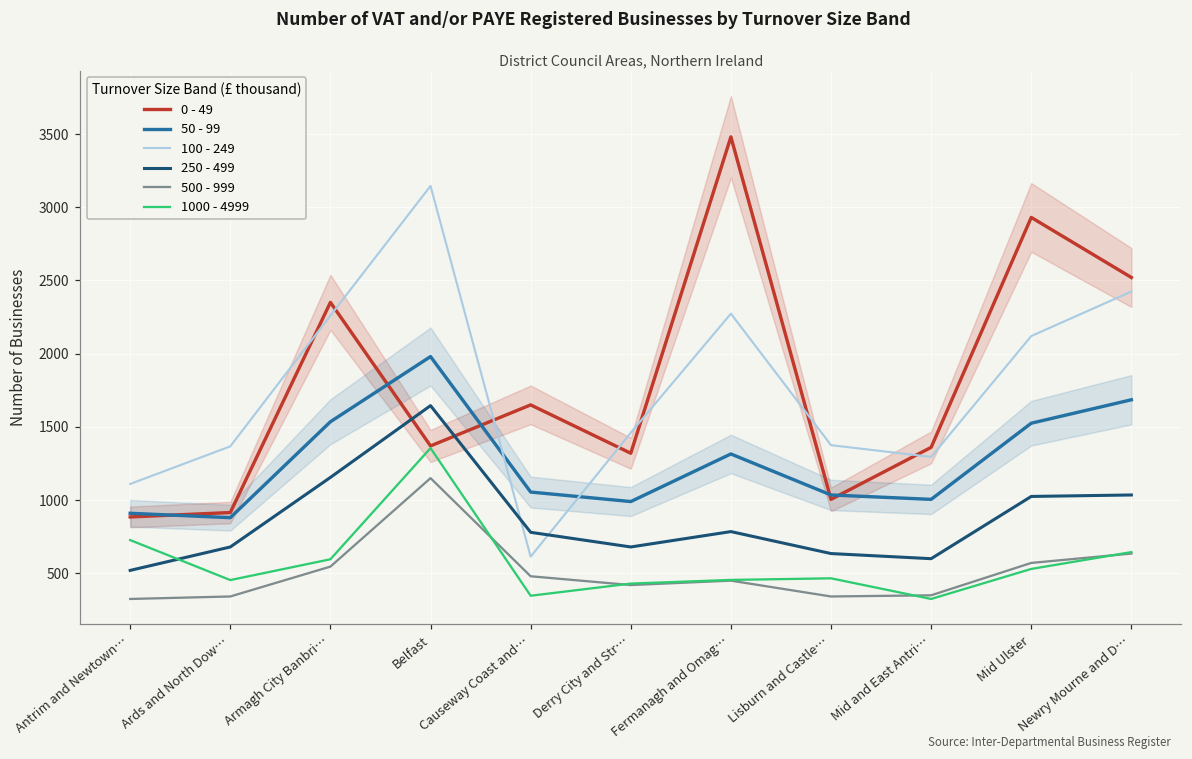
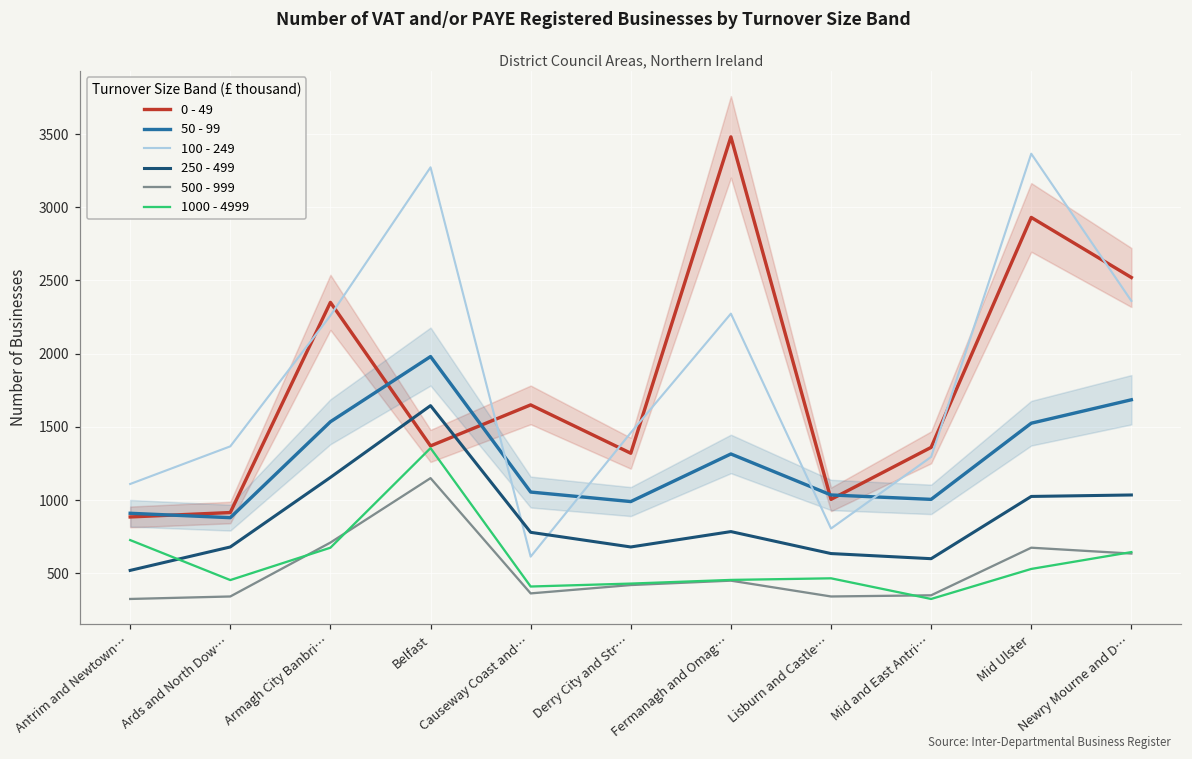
  {
    "100 - 249": {
      "Antrim and Newtown…": 1110,
      "Ards and North Dow…": 1370,
      "Armagh City Banbri…": 2260,
-     "Belfast": 3150,
+     "Belfast": 3270,
      "Causeway Coast and…": 610,
      "Derry City and Str…": 1460,
      "Fermanagh and Omag…": 2270,
-     "Lisburn and Castle…": 1380,
+     "Lisburn and Castle…": 810,
      "Mid and East Antri…": 1300,
-     "Mid Ulster": 2120,
-     "Newry Mourne and D…": 2420
+     "Mid Ulster": 3370,
+     "Newry Mourne and D…": 2360
    },
    "500 - 999": {
      "Antrim and Newtown…": 330,
      "Ards and North Dow…": 340,
-     "Armagh City Banbri…": 550,
+     "Armagh City Banbri…": 710,
      "Belfast": 1150,
-     "Causeway Coast and…": 480,
+     "Causeway Coast and…": 360,
      "Lisburn and Castle…": 340,
      "Mid and East Antri…": 350,
-     "Mid Ulster": 570
+     "Mid Ulster": 680
    },
    "1000 - 4999": {
      "Antrim and Newtown…": 730,
      "Ards and North Dow…": 450,
-     "Armagh City Banbri…": 600,
-     "Causeway Coast and…": 350,
+     "Armagh City Banbri…": 680,
+     "Causeway Coast and…": 410,
      "Lisburn and Castle…": 470,
      "Mid and East Antri…": 330,
      "Mid Ulster": 530
    }
  }
